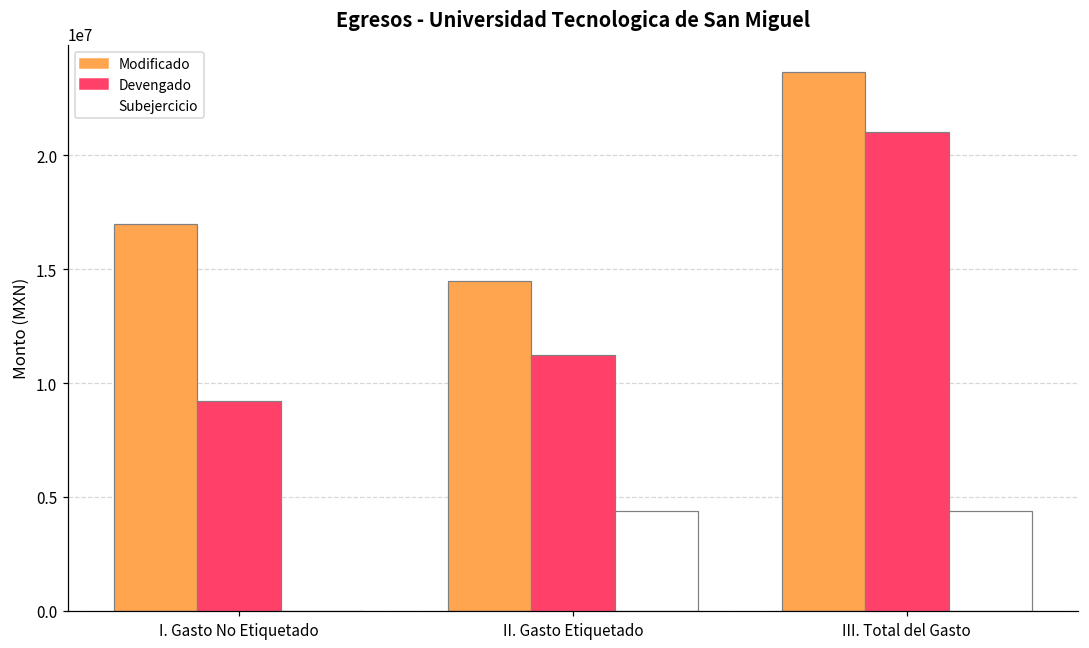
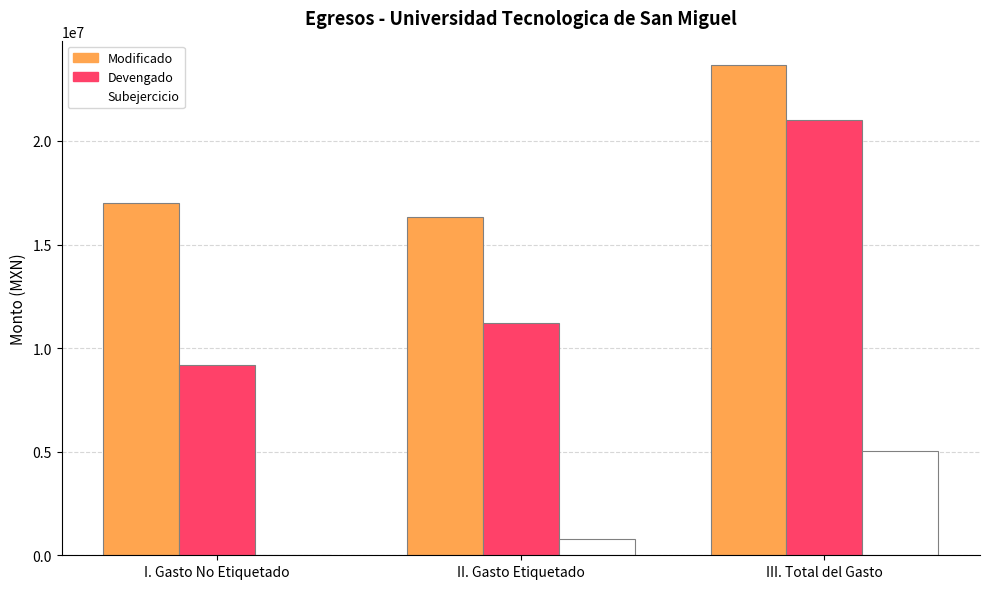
  {
    "Modificado": {
      "I. Gasto No Etiquetado": 17000000,
-     "II. Gasto Etiquetado": 14500000,
+     "II. Gasto Etiquetado": 16300000,
      "III. Total del Gasto": 23700000
    },
    "Devengado": {
      "I. Gasto No Etiquetado": 9200000,
      "II. Gasto Etiquetado": 11200000,
      "III. Total del Gasto": 21000000
    },
    "Subejercicio": {
      "I. Gasto No Etiquetado": 0,
-     "II. Gasto Etiquetado": 4400000,
-     "III. Total del Gasto": 4400000
+     "II. Gasto Etiquetado": 800000,
+     "III. Total del Gasto": 5000000
    }
  }
